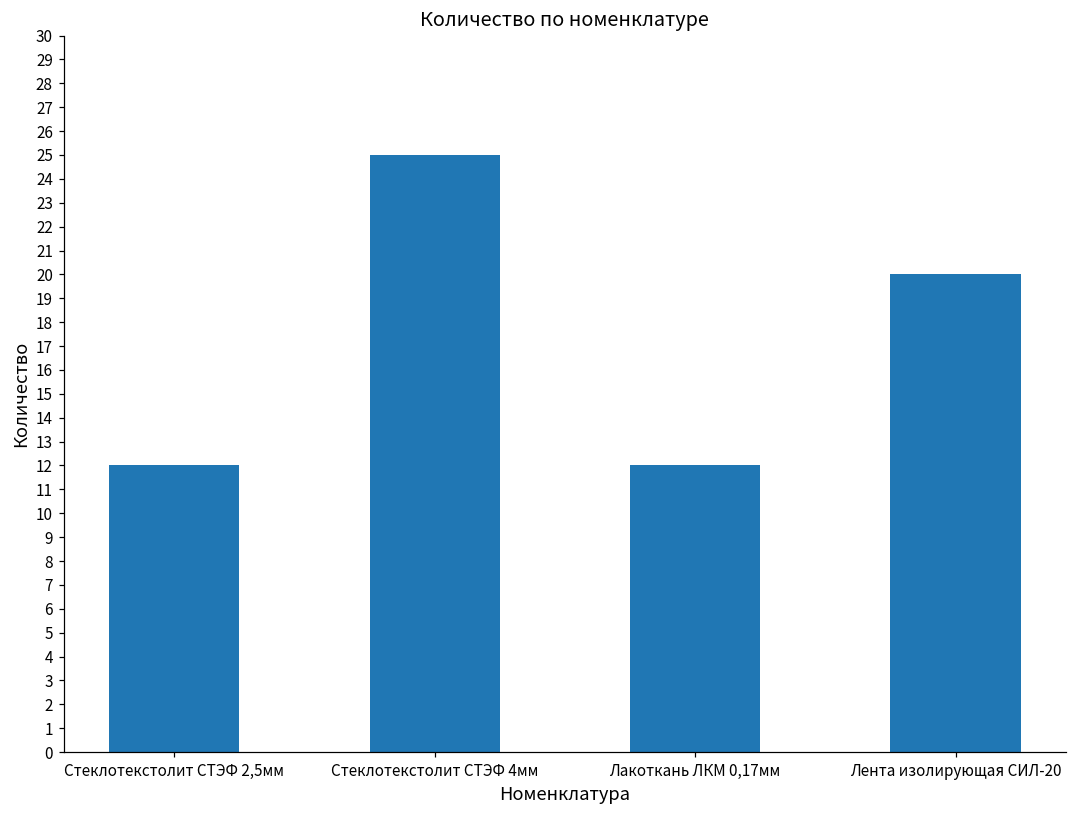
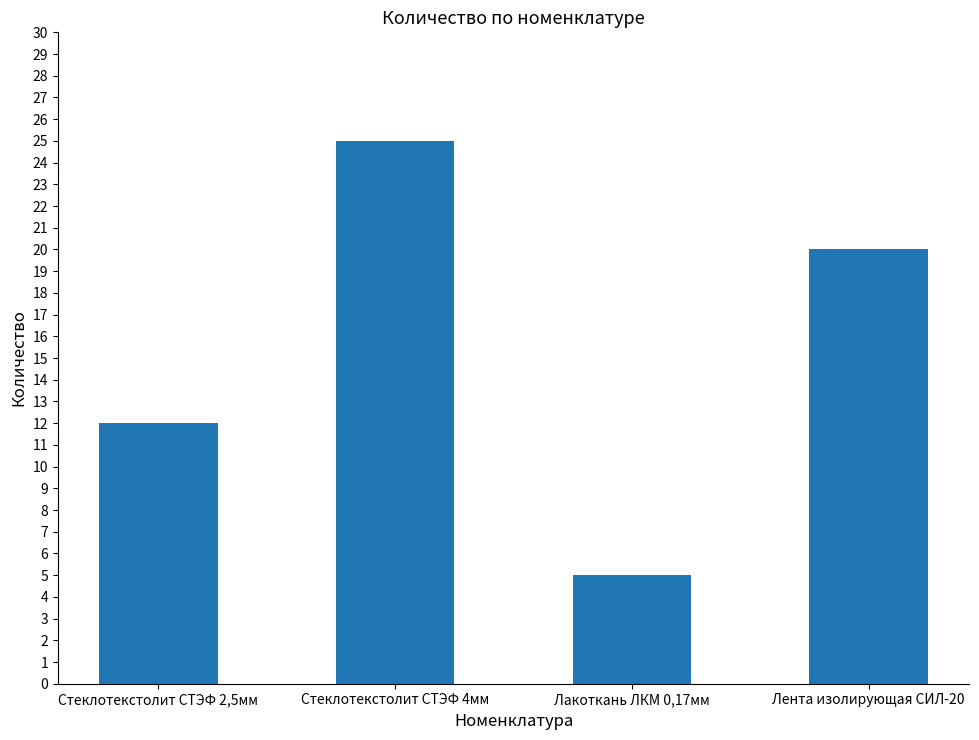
  {
    "Стеклотекстолит СТЭФ 2,5мм": 12,
    "Стеклотекстолит СТЭФ 4мм": 25,
-   "Лакоткань ЛКМ 0,17мм": 12,
+   "Лакоткань ЛКМ 0,17мм": 5,
    "Лента изолирующая СИЛ-20": 20
  }
